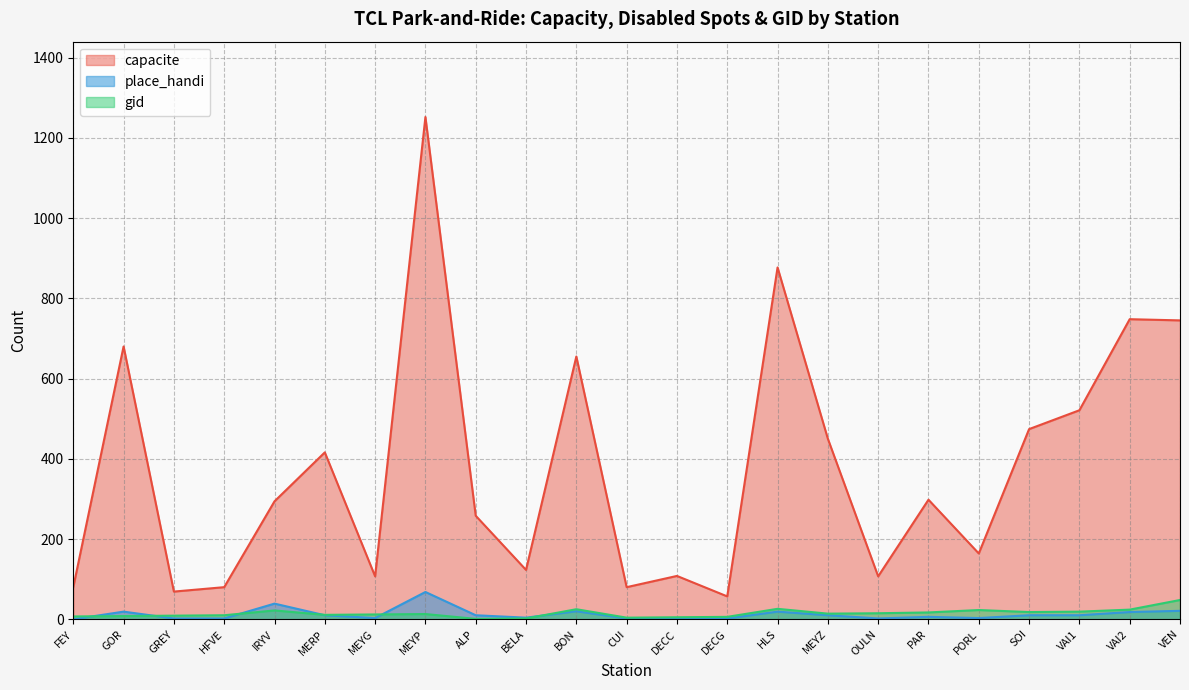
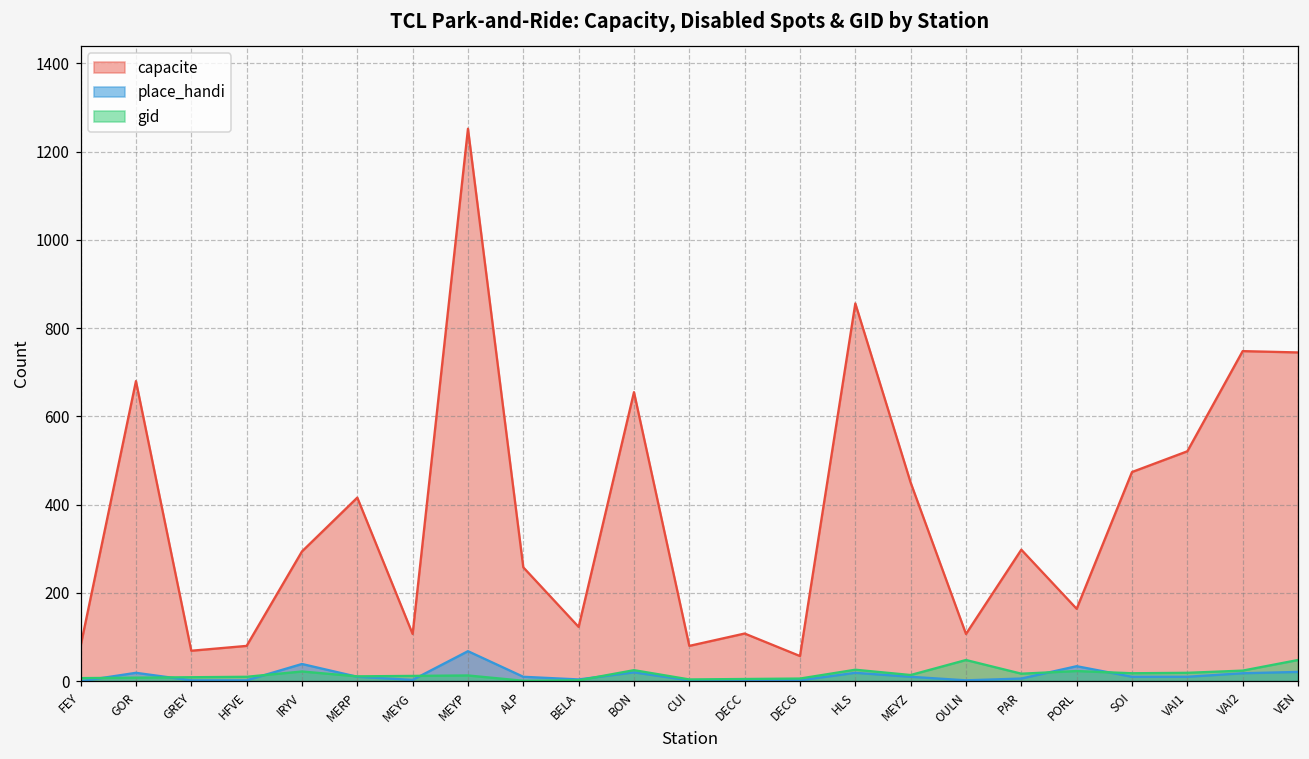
  {
    "capacite": {
      "FEY": 80,
      "GOR": 680,
      "GREY": 70,
      "HFVE": 80,
      "IRYV": 290,
      "MERP": 420,
      "MEYG": 110,
      "MEYP": 1250,
      "ALP": 260,
      "BELA": 120,
      "BON": 660,
      "CUI": 80,
      "DECC": 110,
      "DECG": 60,
-     "HLS": 880,
+     "HLS": 860,
      "MEYZ": 450,
      "OULN": 110,
      "PAR": 300,
      "PORL": 160,
      "SOI": 470,
      "VAI1": 520,
      "VAI2": 750,
      "VEN": 750
    },
    "place_handi": {
      "FEY": 0,
      "GOR": 20,
      "GREY": 0,
      "HFVE": 0,
      "IRYV": 40,
      "MEYG": 0,
      "MEYP": 70,
      "ALP": 10,
      "HLS": 20,
      "OULN": 0,
      "PAR": 10,
-     "PORL": 0,
+     "PORL": 30,
      "SOI": 10,
      "VAI1": 10,
      "VEN": 20
    },
    "gid": {
      "FEY": 10,
      "GOR": 10,
      "GREY": 10,
      "HFVE": 10,
      "IRYV": 20,
      "MEYG": 10,
      "MEYP": 10,
      "ALP": 0,
      "HLS": 30,
-     "OULN": 20,
+     "OULN": 50,
      "PAR": 20,
      "PORL": 20,
      "SOI": 20,
      "VAI1": 20,
      "VEN": 50
    }
  }
